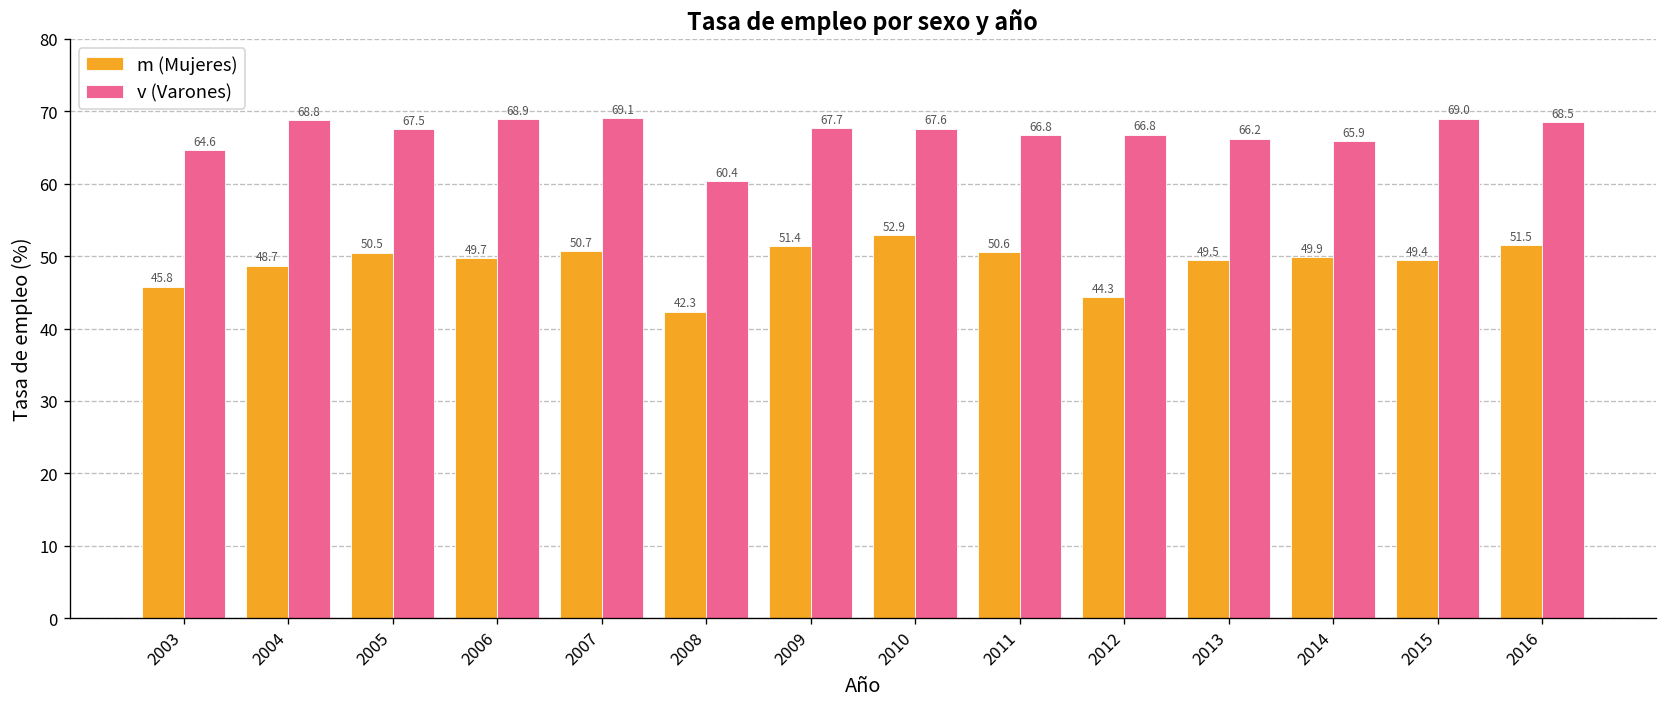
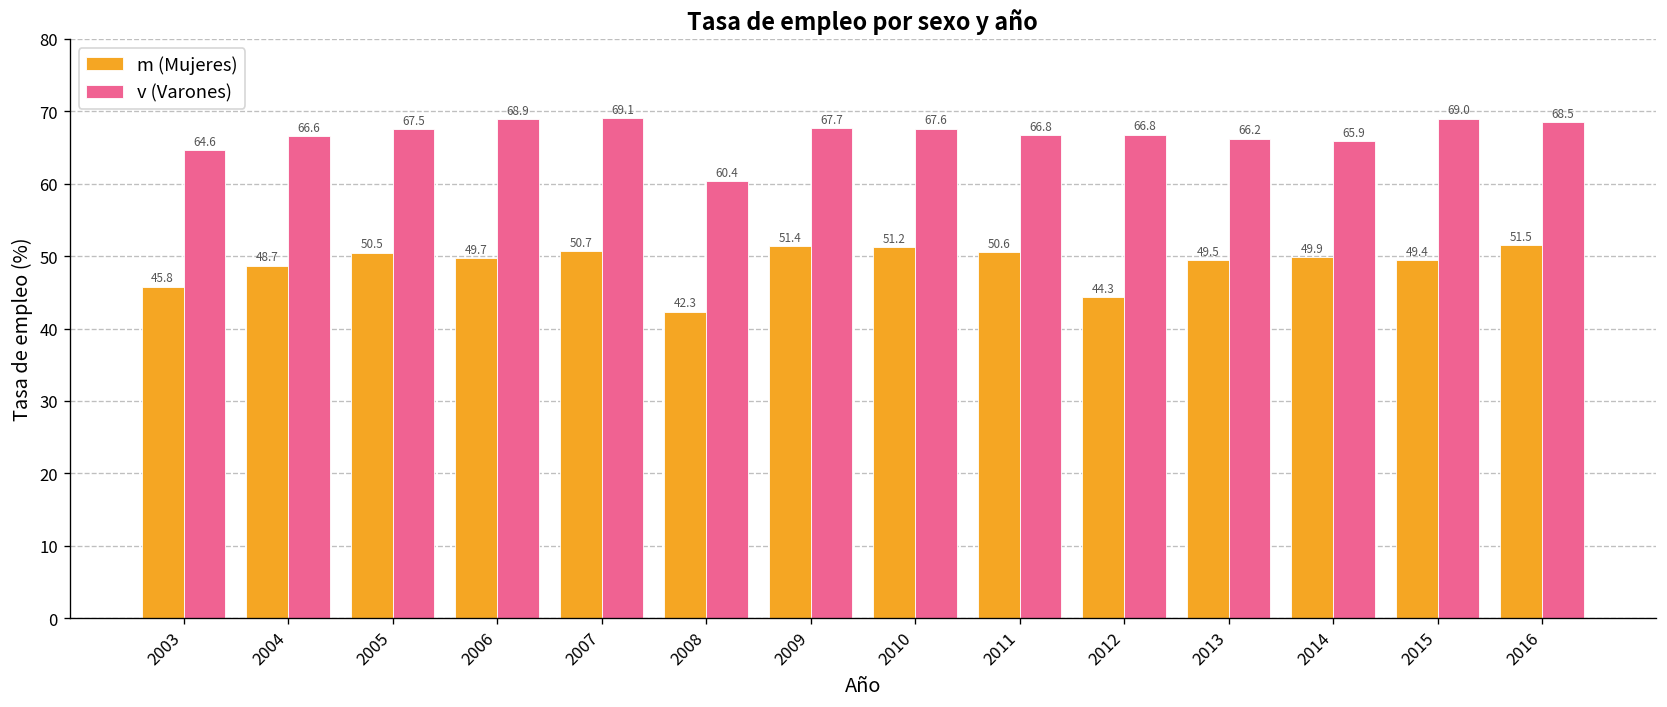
  {
    "m (Mujeres)": {
      "2003": 45.8,
      "2004": 48.7,
      "2005": 50.5,
      "2006": 49.7,
      "2007": 50.7,
      "2008": 42.3,
      "2009": 51.4,
-     "2010": 52.9,
+     "2010": 51.2,
      "2011": 50.6,
      "2012": 44.3,
      "2013": 49.5,
      "2014": 49.9,
      "2015": 49.4,
      "2016": 51.5
    },
    "v (Varones)": {
      "2003": 64.6,
-     "2004": 68.8,
+     "2004": 66.6,
      "2005": 67.5,
      "2006": 68.9,
      "2007": 69.1,
      "2008": 60.4,
      "2009": 67.7,
      "2010": 67.6,
      "2011": 66.8,
      "2012": 66.8,
      "2013": 66.2,
      "2014": 65.9,
      "2015": 69.0,
      "2016": 68.5
    }
  }
